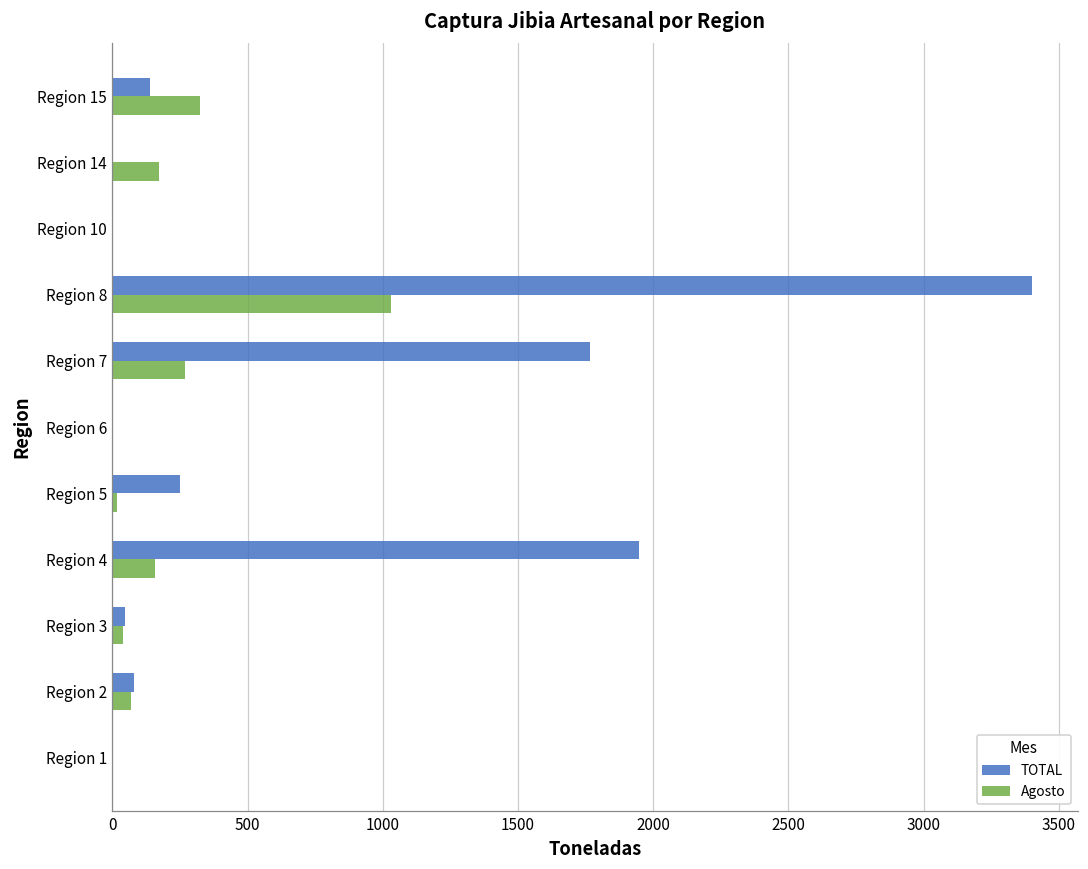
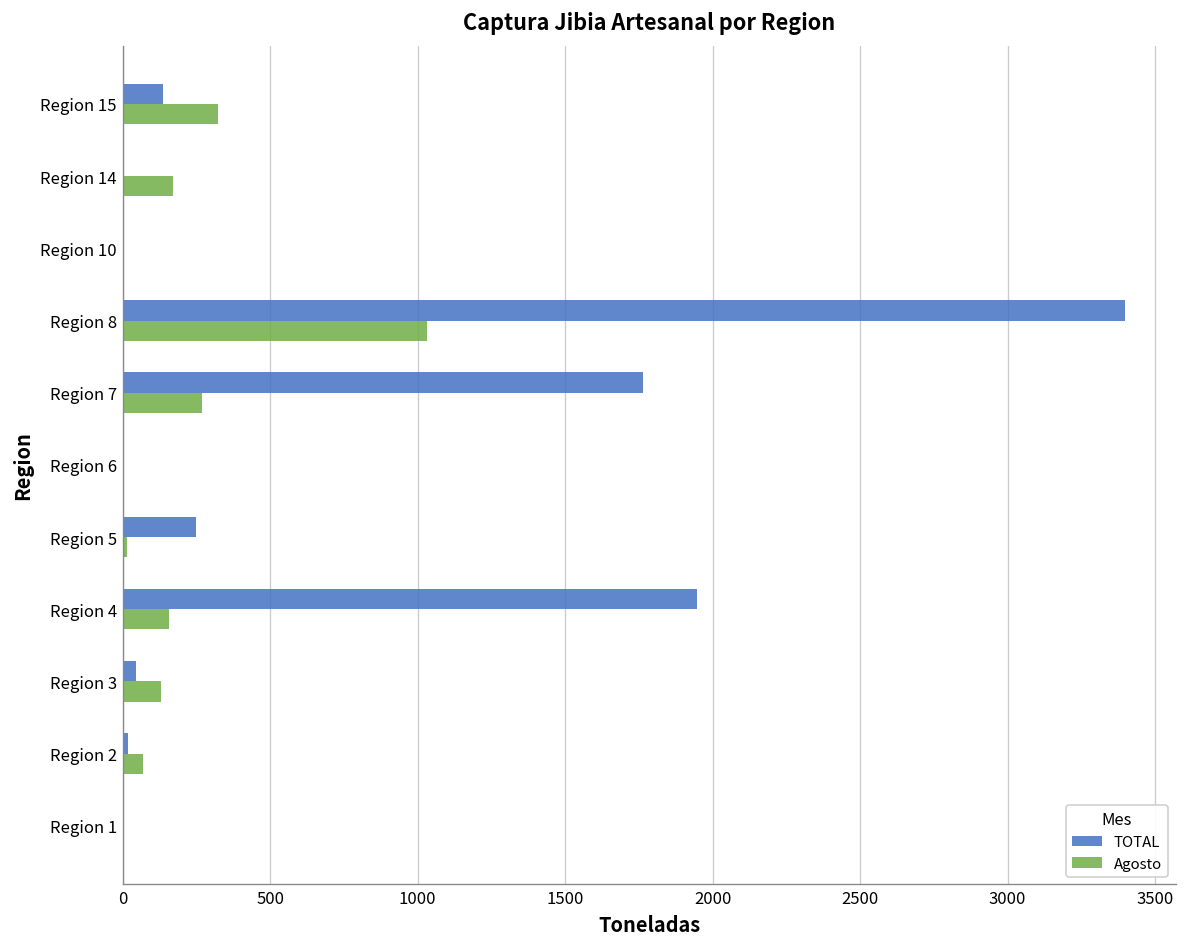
  {
    "TOTAL": {
      "Region 15": 140,
      "Region 8": 3400,
      "Region 7": 1760,
      "Region 5": 250,
      "Region 4": 1950,
      "Region 3": 50,
-     "Region 2": 80
+     "Region 2": 20
    },
    "Agosto": {
      "Region 15": 320,
      "Region 14": 170,
      "Region 10": 0,
      "Region 8": 1030,
      "Region 7": 270,
      "Region 6": 0,
      "Region 5": 20,
      "Region 4": 160,
-     "Region 3": 40,
+     "Region 3": 130,
      "Region 2": 70,
      "Region 1": 0
    }
  }
